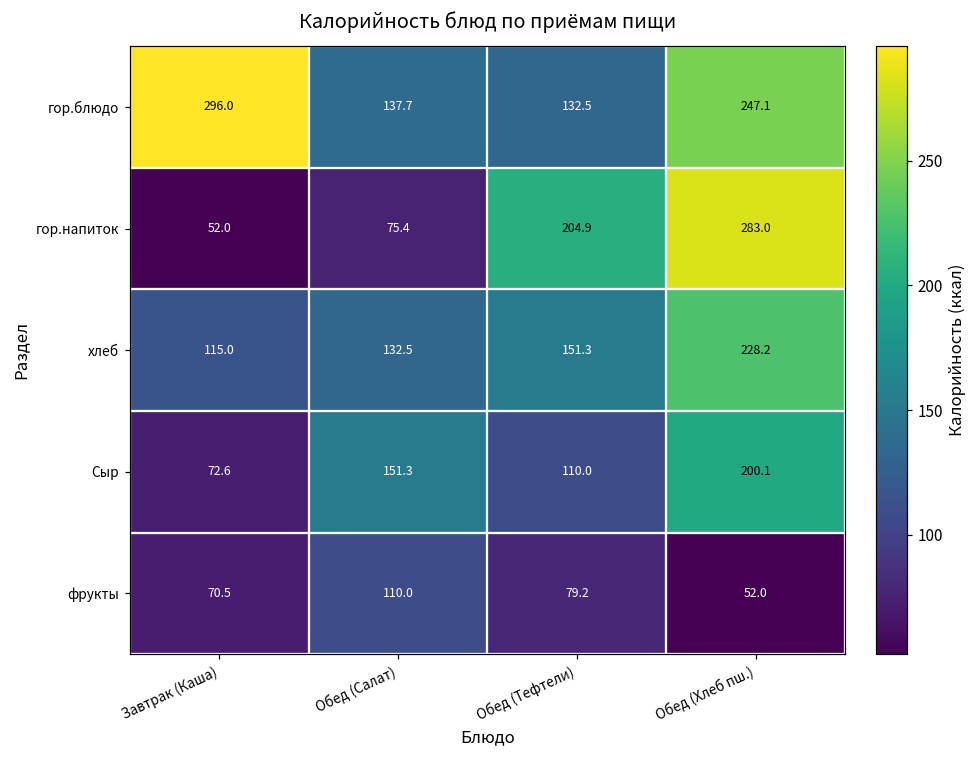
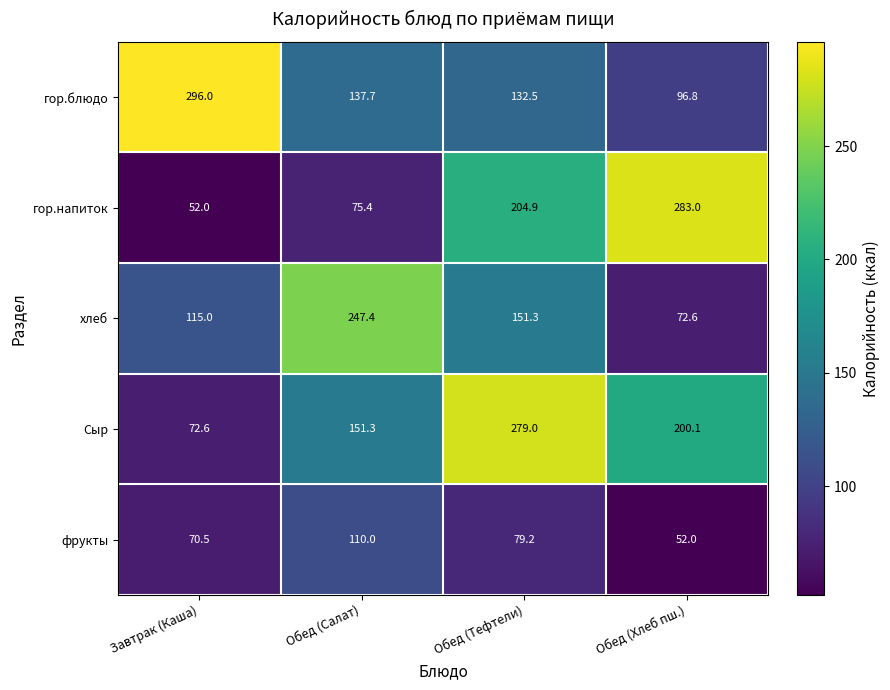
  {
    "гор.блюдо": {
      "Завтрак (Каша)": 296.0,
      "Обед (Салат)": 137.7,
      "Обед (Тефтели)": 132.5,
-     "Обед (Хлеб пш.)": 247.1
+     "Обед (Хлеб пш.)": 96.8
    },
    "гор.напиток": {
      "Завтрак (Каша)": 52.0,
      "Обед (Салат)": 75.4,
      "Обед (Тефтели)": 204.9,
      "Обед (Хлеб пш.)": 283.0
    },
    "хлеб": {
      "Завтрак (Каша)": 115.0,
-     "Обед (Салат)": 132.5,
+     "Обед (Салат)": 247.4,
      "Обед (Тефтели)": 151.3,
-     "Обед (Хлеб пш.)": 228.2
+     "Обед (Хлеб пш.)": 72.6
    },
    "Сыр": {
      "Завтрак (Каша)": 72.6,
      "Обед (Салат)": 151.3,
-     "Обед (Тефтели)": 110.0,
+     "Обед (Тефтели)": 279.0,
      "Обед (Хлеб пш.)": 200.1
    },
    "фрукты": {
      "Завтрак (Каша)": 70.5,
      "Обед (Салат)": 110.0,
      "Обед (Тефтели)": 79.2,
      "Обед (Хлеб пш.)": 52.0
    }
  }
